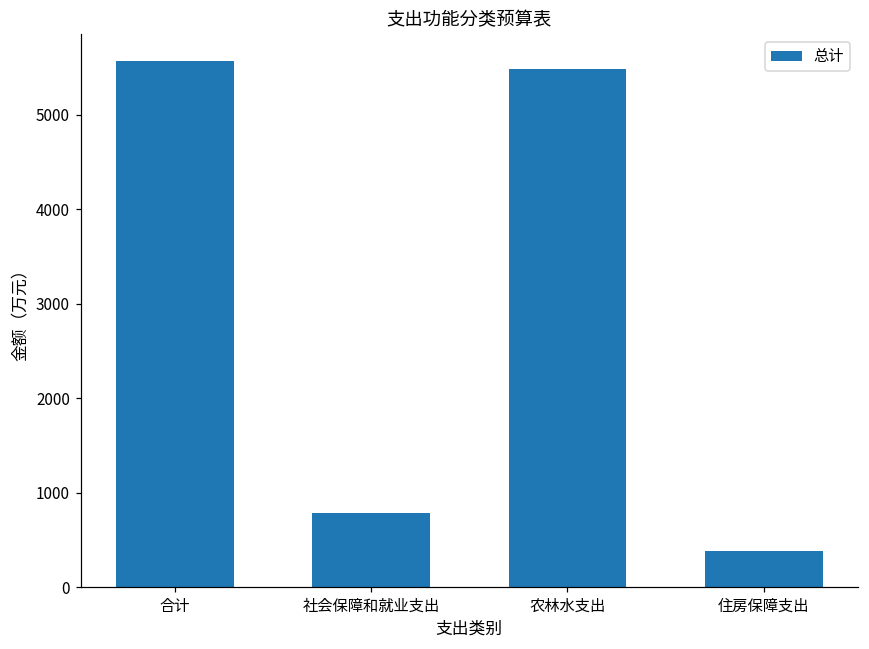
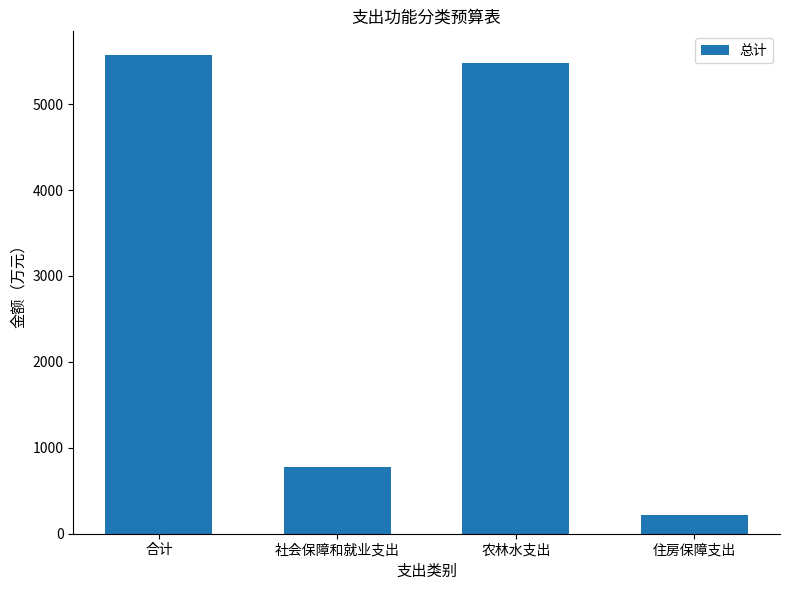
  {
    "合计": 5600,
    "社会保障和就业支出": 800,
    "农林水支出": 5500,
-   "住房保障支出": 400
+   "住房保障支出": 200
  }
